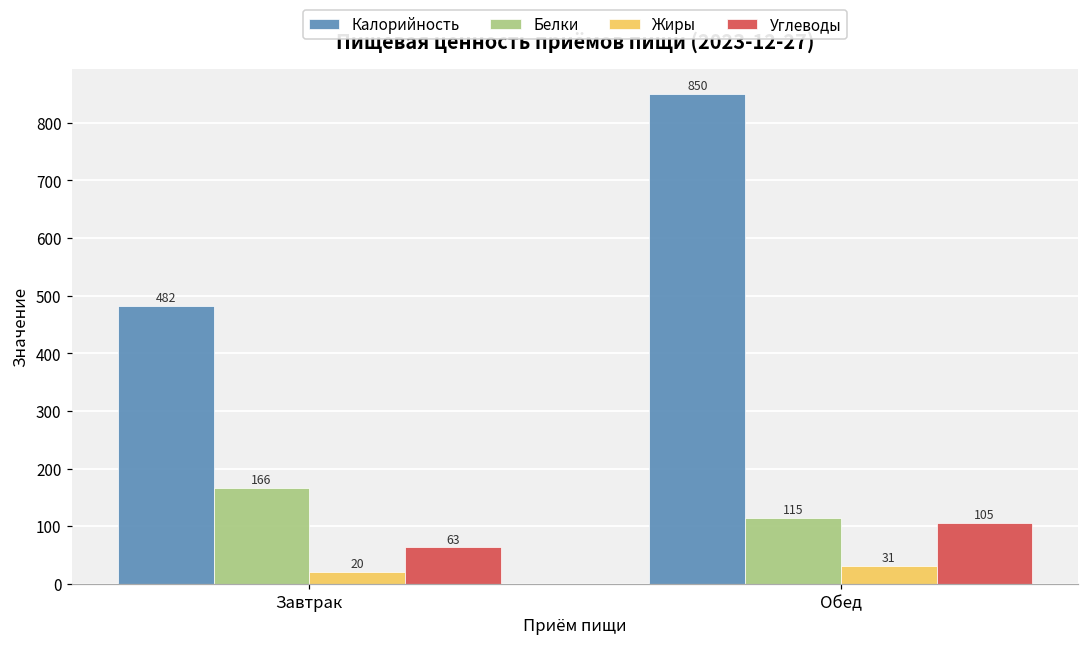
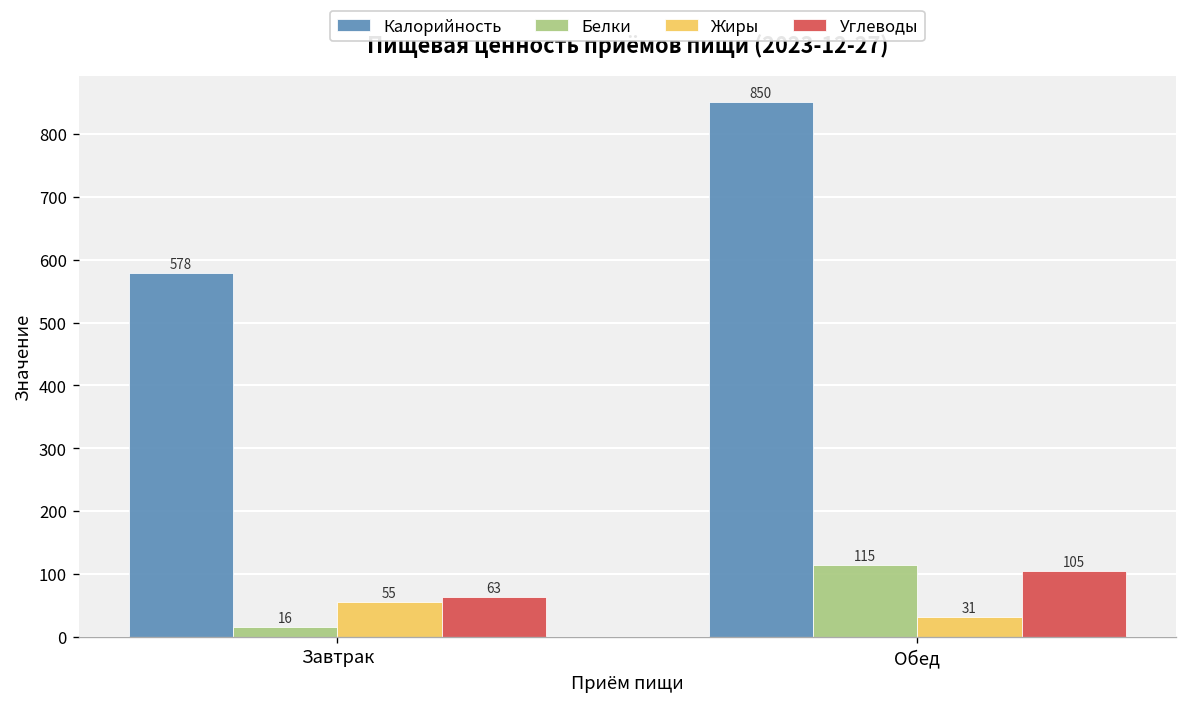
  {
    "Калорийность": {
-     "Завтрак": 482,
+     "Завтрак": 578,
      "Обед": 850
    },
    "Белки": {
-     "Завтрак": 166,
+     "Завтрак": 16,
      "Обед": 115
    },
    "Жиры": {
-     "Завтрак": 20,
+     "Завтрак": 55,
      "Обед": 31
    },
    "Углеводы": {
      "Завтрак": 63,
      "Обед": 105
    }
  }
